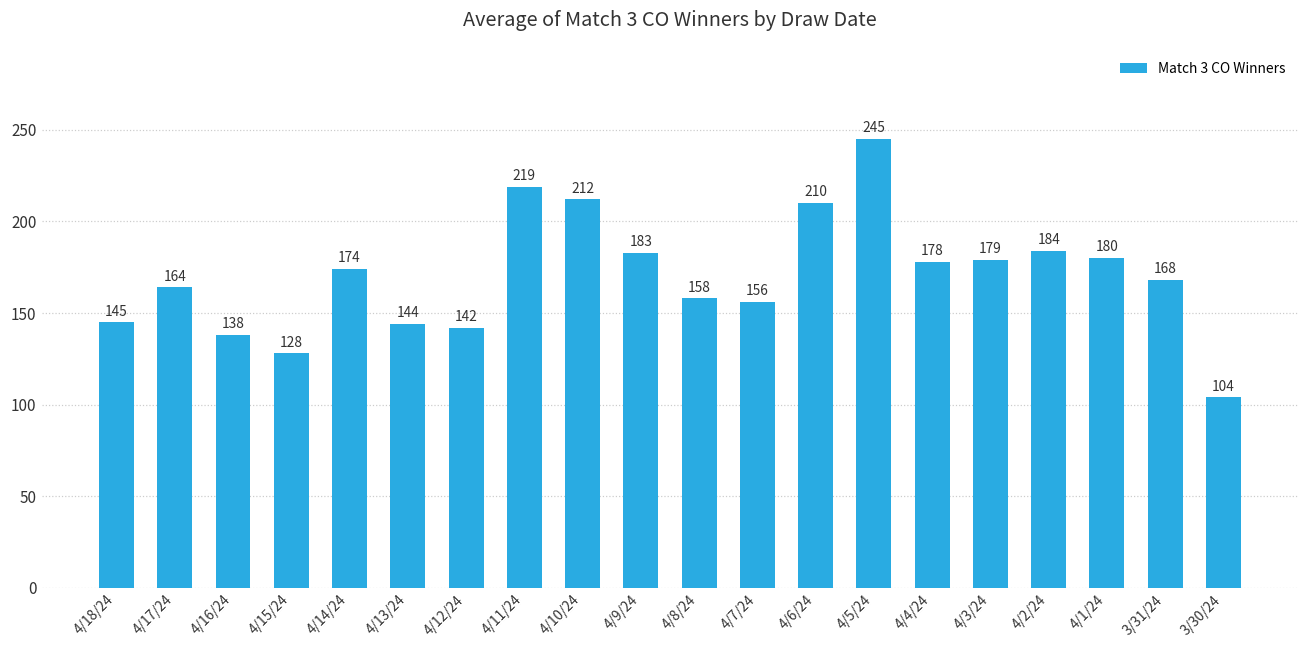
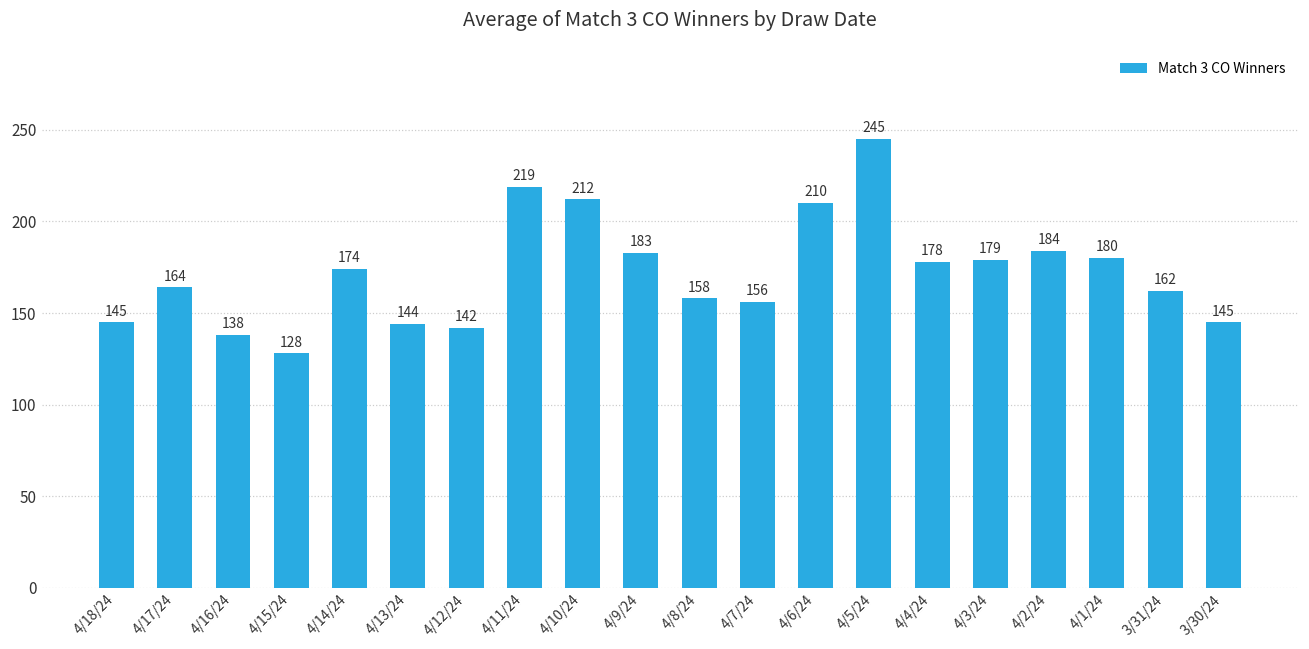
  {
    "4/18/24": 145,
    "4/17/24": 164,
    "4/16/24": 138,
    "4/15/24": 128,
    "4/14/24": 174,
    "4/13/24": 144,
    "4/12/24": 142,
    "4/11/24": 219,
    "4/10/24": 212,
    "4/9/24": 183,
    "4/8/24": 158,
    "4/7/24": 156,
    "4/6/24": 210,
    "4/5/24": 245,
    "4/4/24": 178,
    "4/3/24": 179,
    "4/2/24": 184,
    "4/1/24": 180,
-   "3/31/24": 168,
-   "3/30/24": 104
+   "3/31/24": 162,
+   "3/30/24": 145
  }
